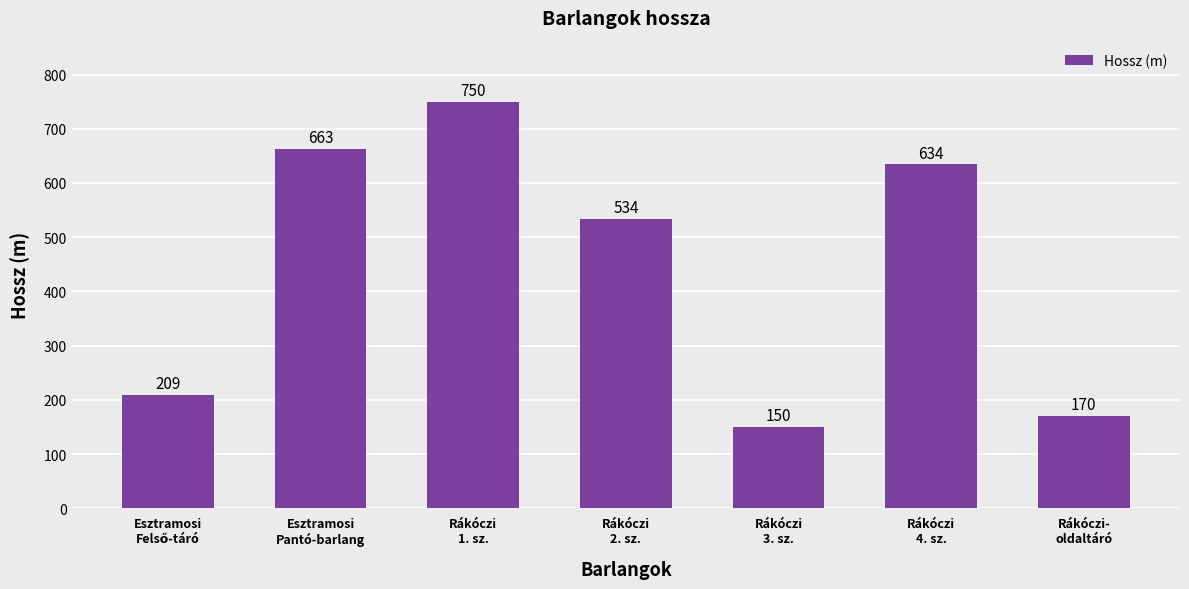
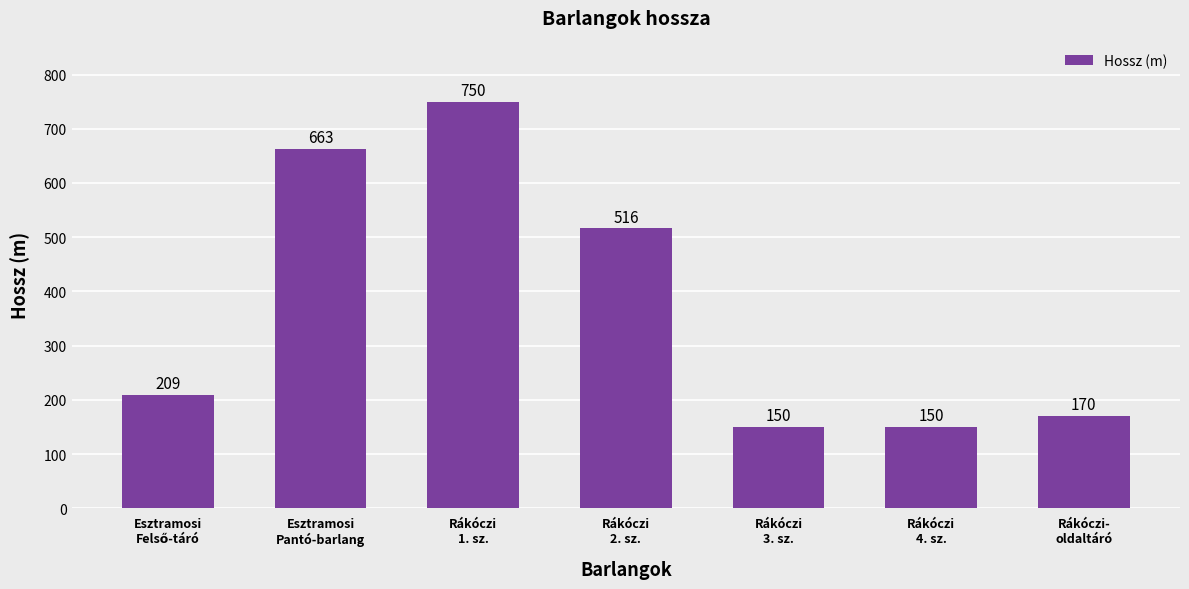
  {
    "Esztramosi Felső-táró": 209,
    "Esztramosi Pantó-barlang": 663,
    "Rákóczi 1. sz.": 750,
-   "Rákóczi 2. sz.": 534,
+   "Rákóczi 2. sz.": 516,
    "Rákóczi 3. sz.": 150,
-   "Rákóczi 4. sz.": 634,
+   "Rákóczi 4. sz.": 150,
    "Rákóczi- oldaltáró": 170
  }
